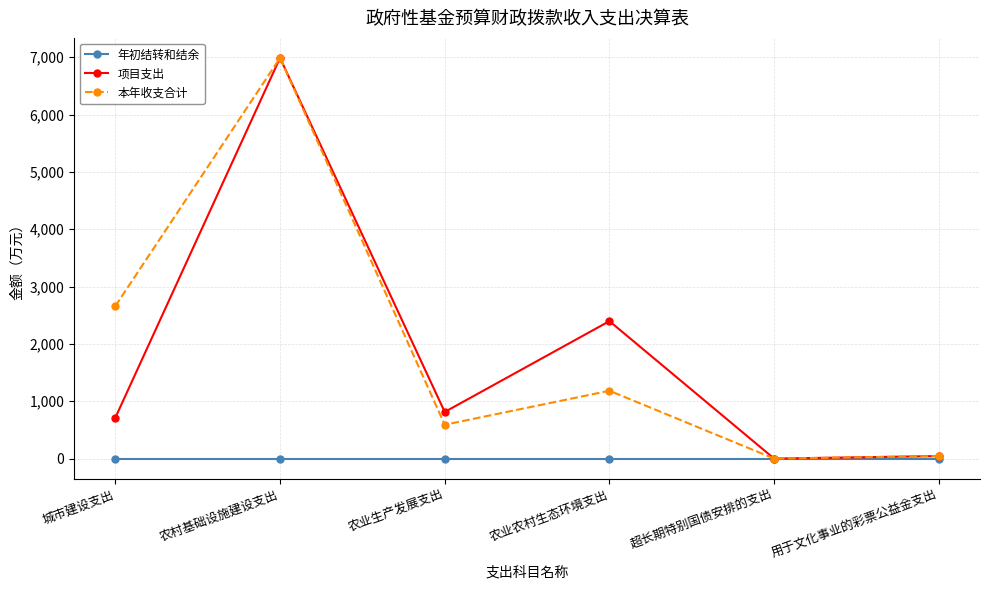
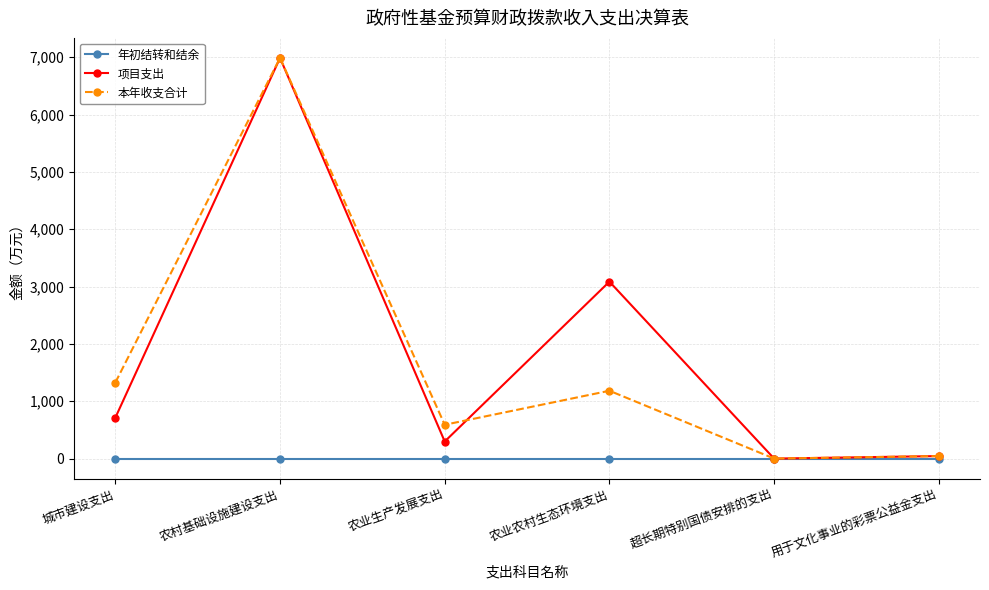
  {
    "年初结转和结余": {
      "城市建设支出": "0",
      "农村基础设施建设支出": "0",
      "农业生产发展支出": "0",
      "农业农村生态环境支出": "0"
    },
    "项目支出": {
      "城市建设支出": "700",
-     "农业生产发展支出": "800",
-     "农业农村生态环境支出": "2,400"
+     "农业生产发展支出": "300",
+     "农业农村生态环境支出": "3,100"
    },
    "本年收支合计": {
-     "城市建设支出": "2,700",
+     "城市建设支出": "1,300",
      "农业生产发展支出": "600",
      "农业农村生态环境支出": "1,200"
    }
  }
